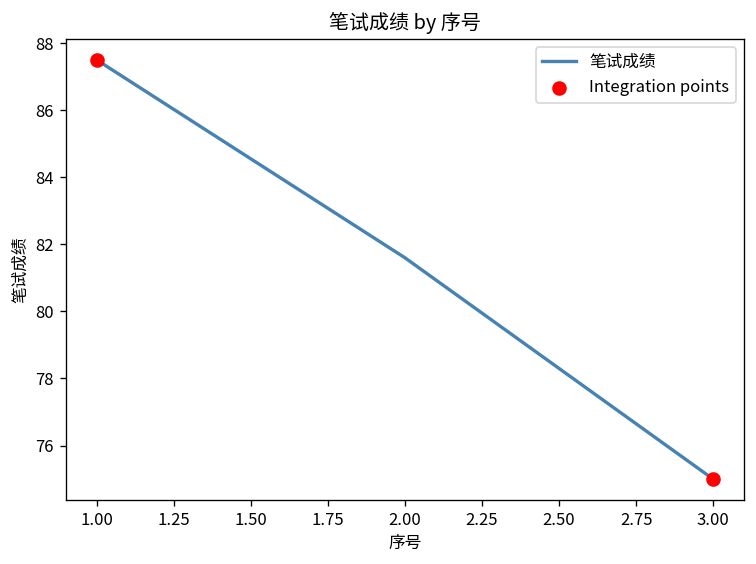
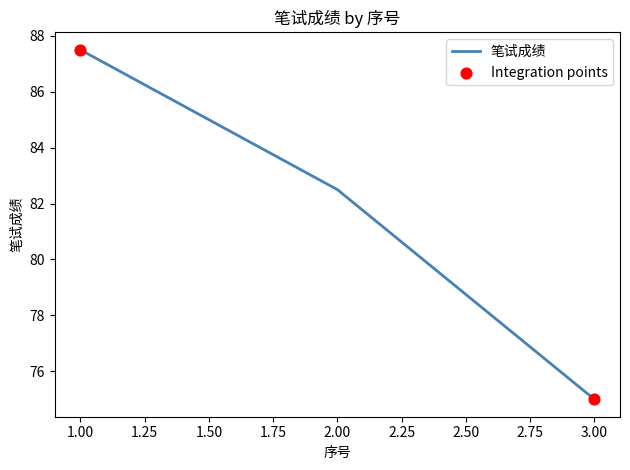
  {
    "笔试成绩": {
-     "2.00": 81.6
+     "2.00": 82.5
    }
  }
